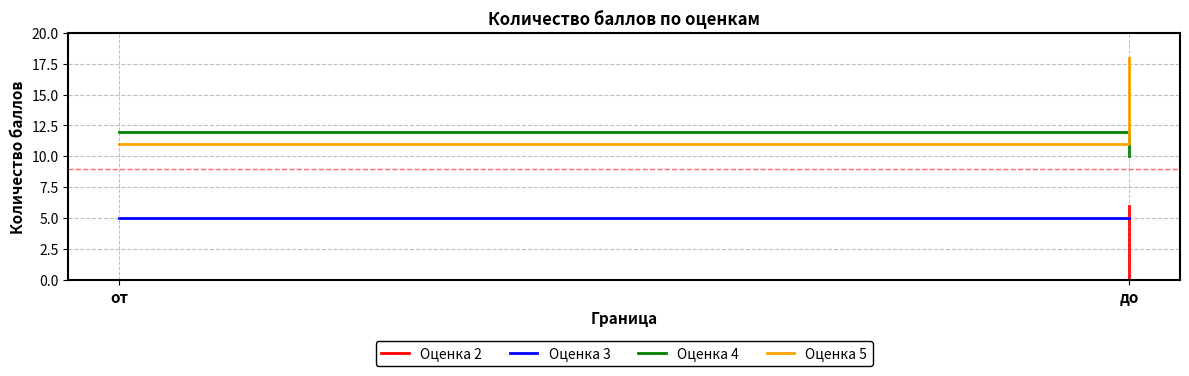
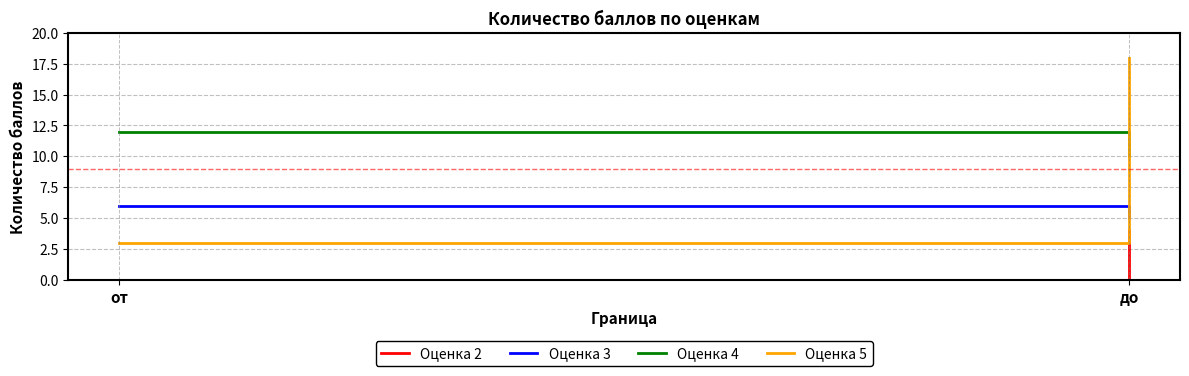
  {
    "Оценка 2": {
      "от": 0,
-     "до": 6
+     "до": 4
    },
    "Оценка 3": {
-     "от": 5,
+     "от": 6,
      "до": 5
    },
    "Оценка 4": {
      "от": 12,
      "до": 10
    },
    "Оценка 5": {
-     "от": 11,
+     "от": 3,
      "до": 18
    }
  }
